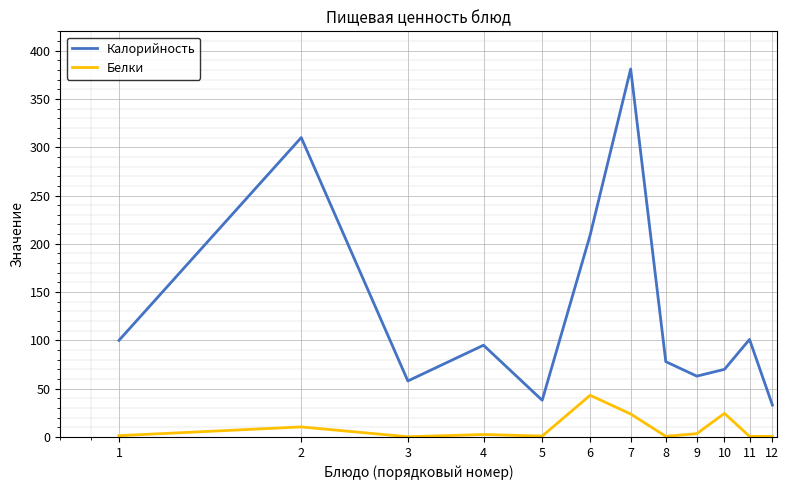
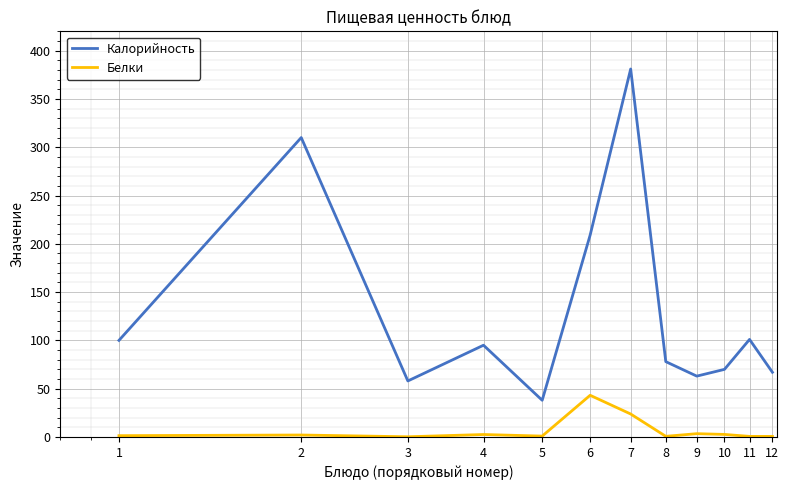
  {
    "Калорийность": {
      "1": 100,
      "2": 310,
      "3": 60,
      "4": 100,
      "5": 40,
      "6": 210,
      "7": 380,
      "8": 80,
      "9": 60,
      "10": 70,
      "11": 100,
-     "12": 30
+     "12": 70
    },
    "Белки": {
      "1": 0,
-     "2": 10,
+     "2": 0,
      "3": 0,
      "4": 0,
      "5": 0,
      "6": 40,
      "7": 20,
      "8": 0,
      "9": 0,
-     "10": 20,
+     "10": 0,
      "11": 0,
      "12": 0
    }
  }
